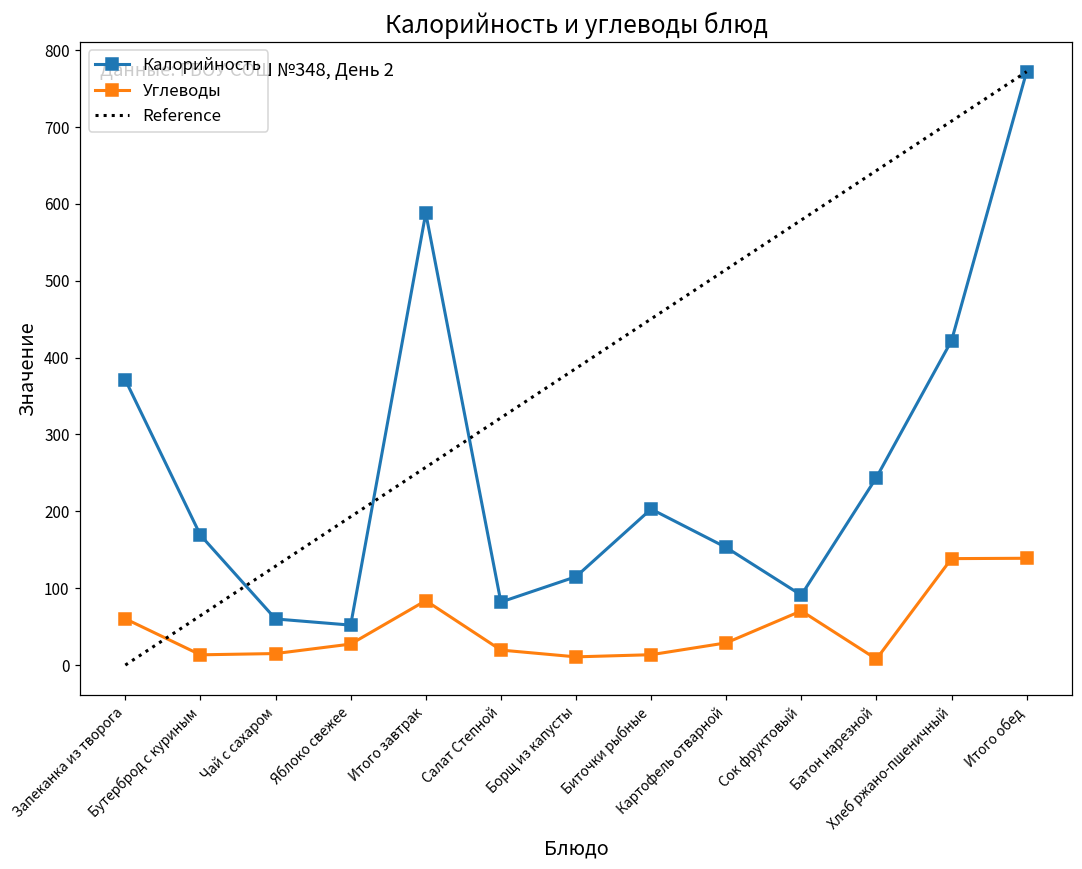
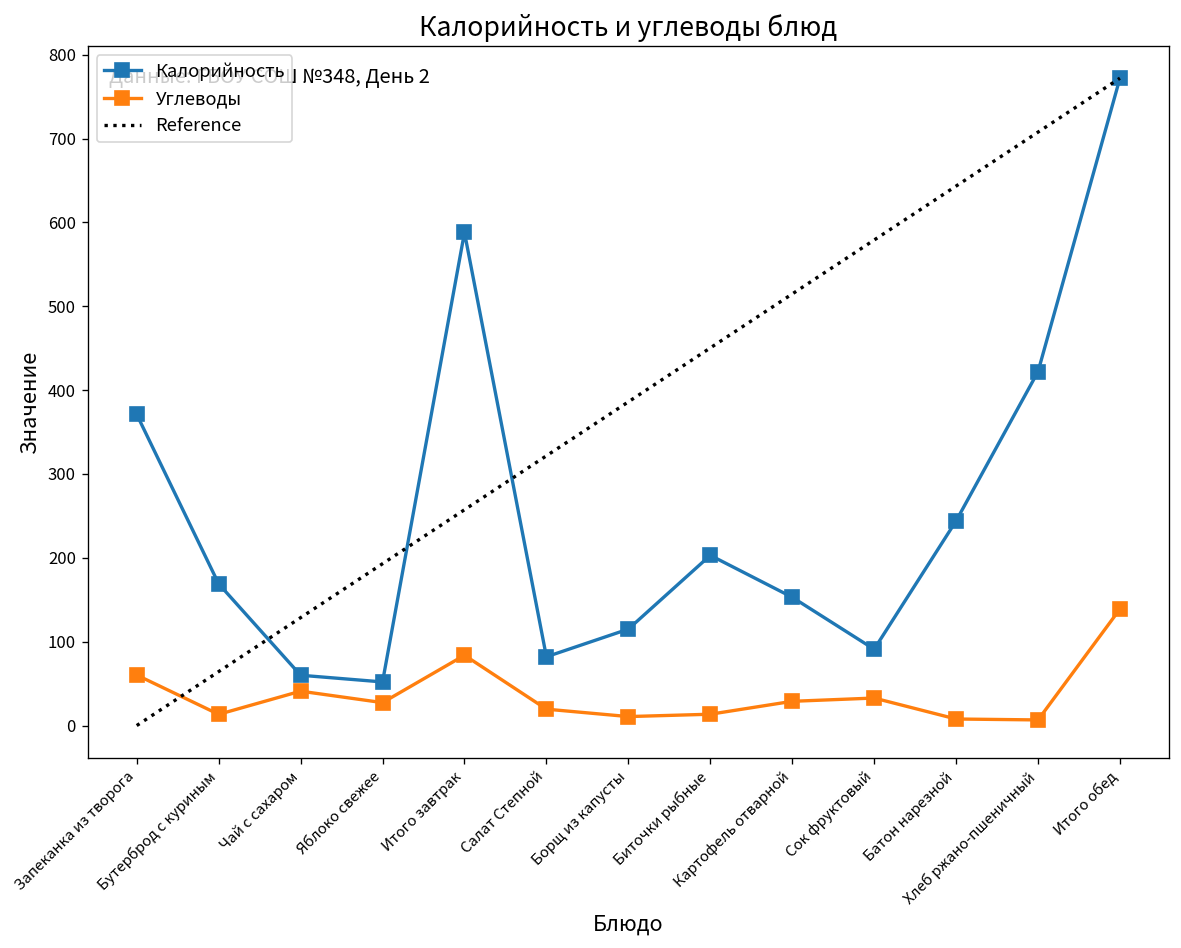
  {
    "Калорийность": {
      "Запеканка из творога": 370,
      "Бутерброд с куриным": 170,
      "Чай с сахаром": 60,
      "Яблоко свежее": 50,
      "Итого завтрак": 590,
      "Салат Степной": 80,
      "Борщ из капусты": 120,
      "Биточки рыбные": 200,
      "Картофель отварной": 150,
      "Сок фруктовый": 90,
      "Батон нарезной": 240,
      "Хлеб ржано-пшеничный": 420
    },
    "Углеводы": {
      "Запеканка из творога": 60,
      "Бутерброд с куриным": 10,
-     "Чай с сахаром": 20,
+     "Чай с сахаром": 40,
      "Яблоко свежее": 30,
      "Итого завтрак": 80,
      "Салат Степной": 20,
      "Борщ из капусты": 10,
      "Биточки рыбные": 10,
      "Картофель отварной": 30,
-     "Сок фруктовый": 70,
+     "Сок фруктовый": 30,
      "Батон нарезной": 10,
-     "Хлеб ржано-пшеничный": 140,
+     "Хлеб ржано-пшеничный": 10,
      "Итого обед": 140
    },
    "Reference": {
      "Запеканка из творога": 0
    }
  }
